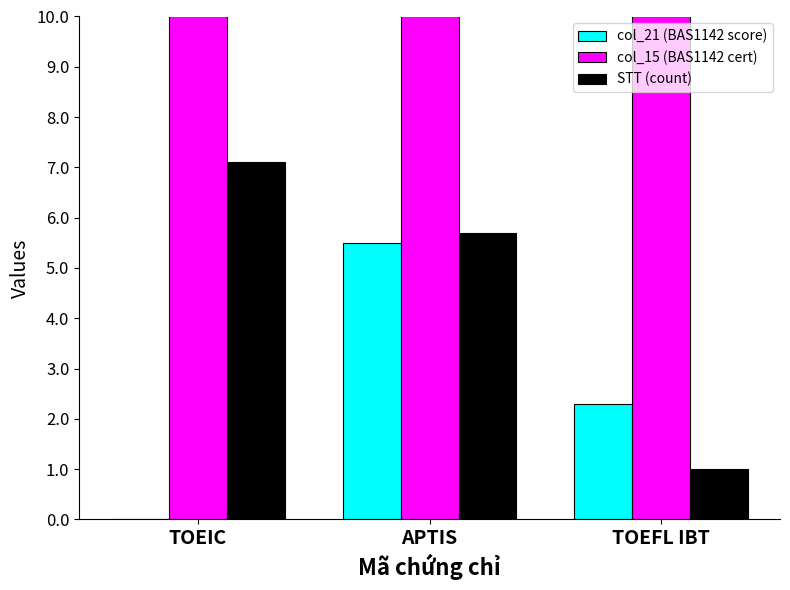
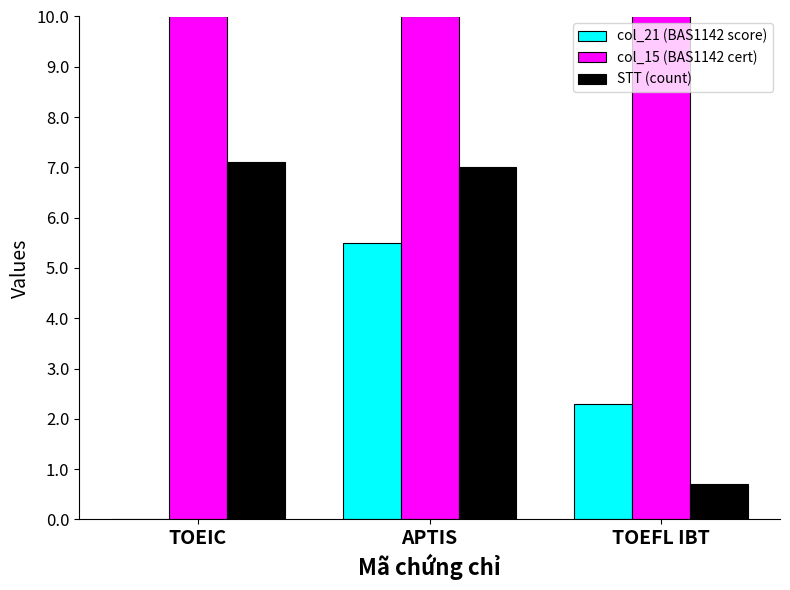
  {
    "col_21 (BAS1142 score)": {
      "TOEIC": 0.0,
      "APTIS": 5.5,
      "TOEFL IBT": 2.3
    },
    "col_15 (BAS1142 cert)": {
      "TOEIC": 10.0,
      "APTIS": 10.0,
      "TOEFL IBT": 10.0
    },
    "STT (count)": {
      "TOEIC": 7.1,
-     "APTIS": 5.7,
-     "TOEFL IBT": 1.0
+     "APTIS": 7.0,
+     "TOEFL IBT": 0.7
    }
  }
